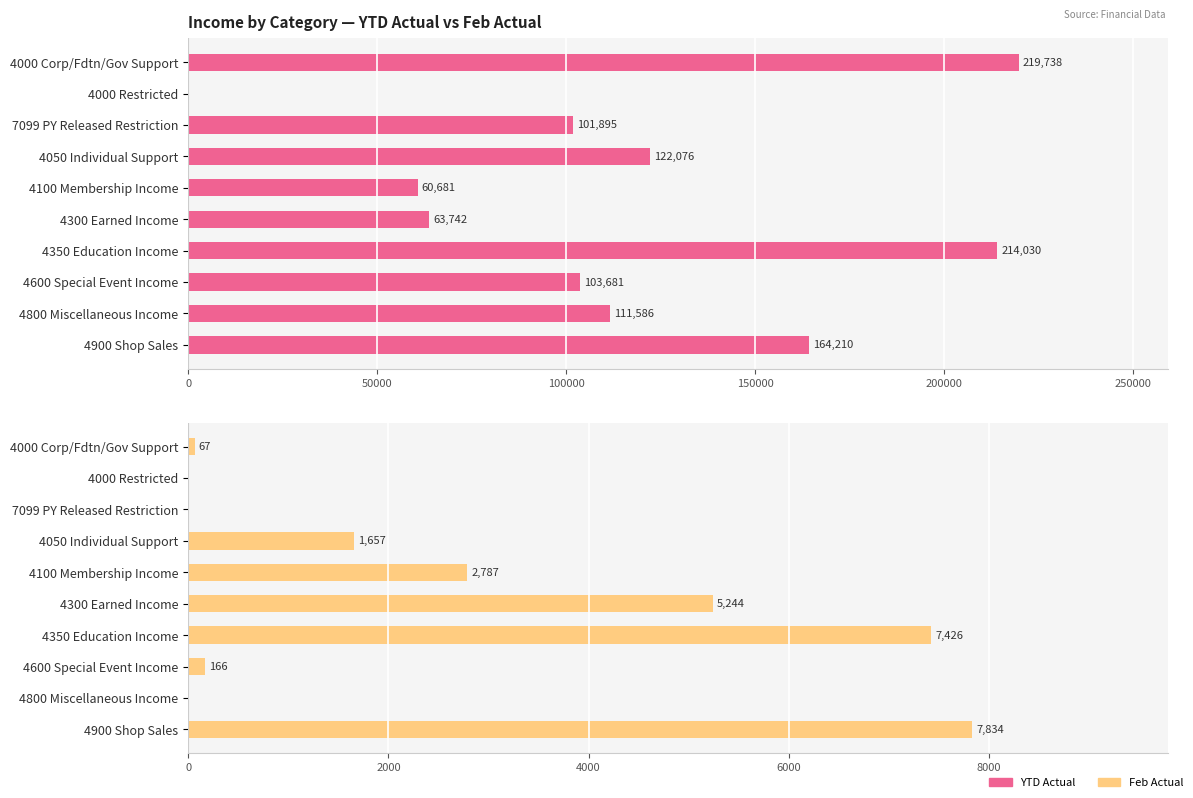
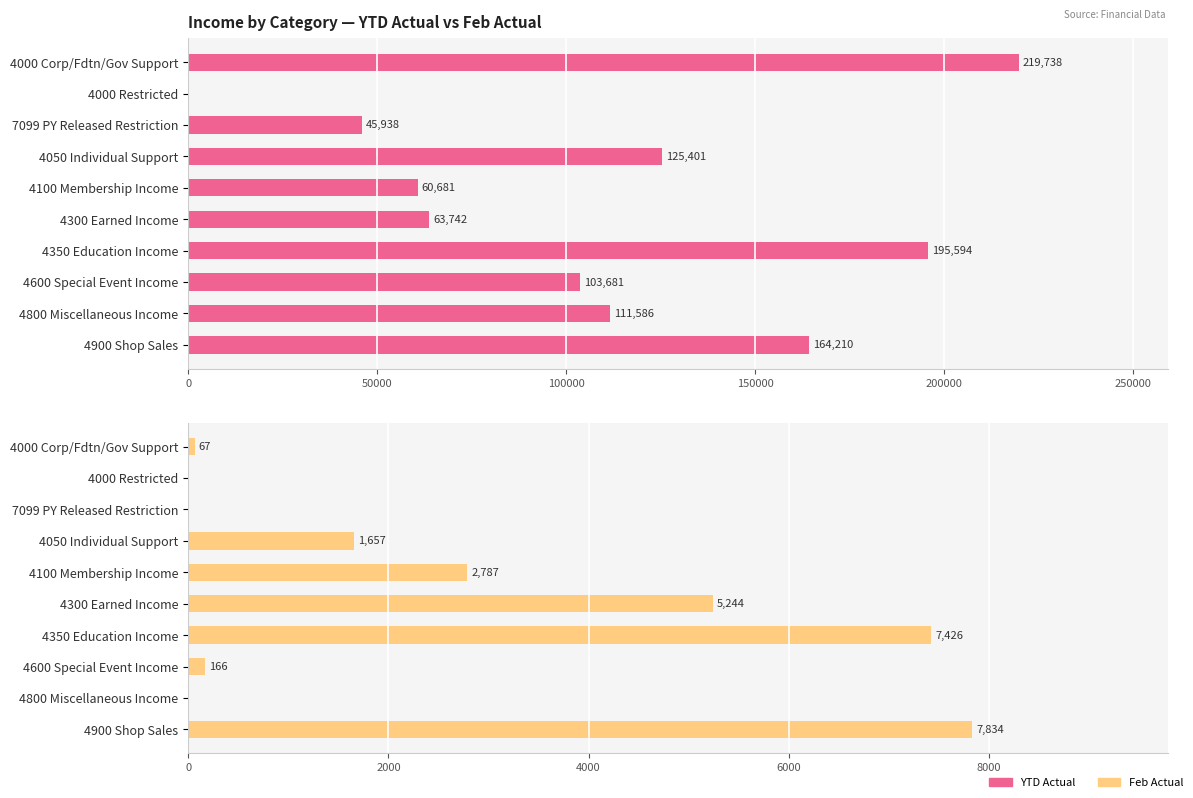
  {
    "Income by Category — YTD Actual vs Feb Actual": {
      "4000 Corp/Fdtn/Gov Support": "219,738",
-     "7099 PY Released Restriction": "101,895",
-     "4050 Individual Support": "122,076",
+     "7099 PY Released Restriction": "45,938",
+     "4050 Individual Support": "125,401",
      "4100 Membership Income": "60,681",
      "4300 Earned Income": "63,742",
-     "4350 Education Income": "214,030",
+     "4350 Education Income": "195,594",
      "4600 Special Event Income": "103,681",
      "4800 Miscellaneous Income": "111,586",
      "4900 Shop Sales": "164,210"
    }
  }
